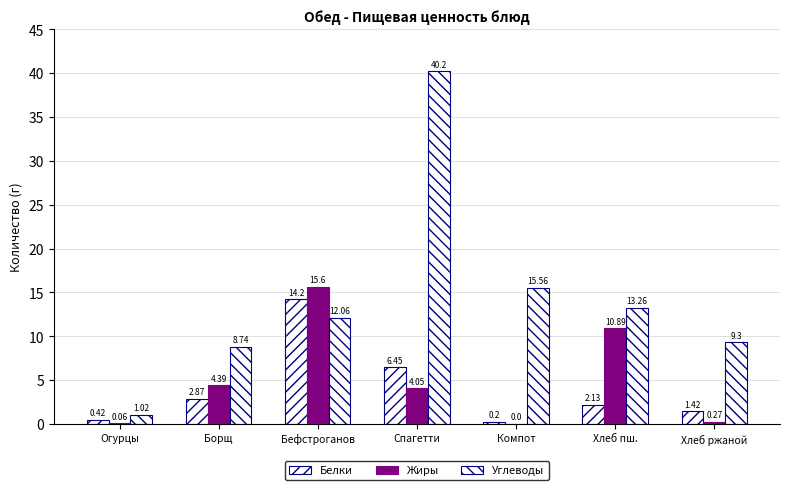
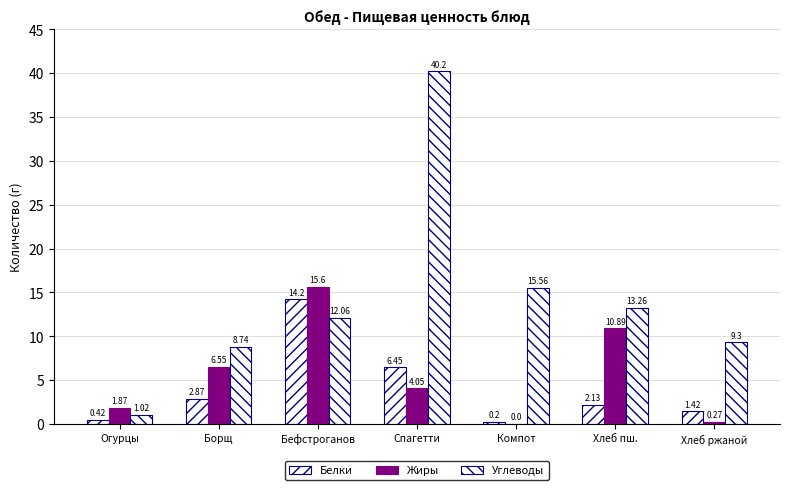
  {
    "Жиры": {
-     "Огурцы": 0.06,
-     "Борщ": 4.39,
+     "Огурцы": 1.87,
+     "Борщ": 6.55,
      "Бефстроганов": 15.6,
      "Спагетти": 4.05,
      "Компот": 0.0,
      "Хлеб пш.": 10.89,
      "Хлеб ржаной": 0.27
    }
  }
